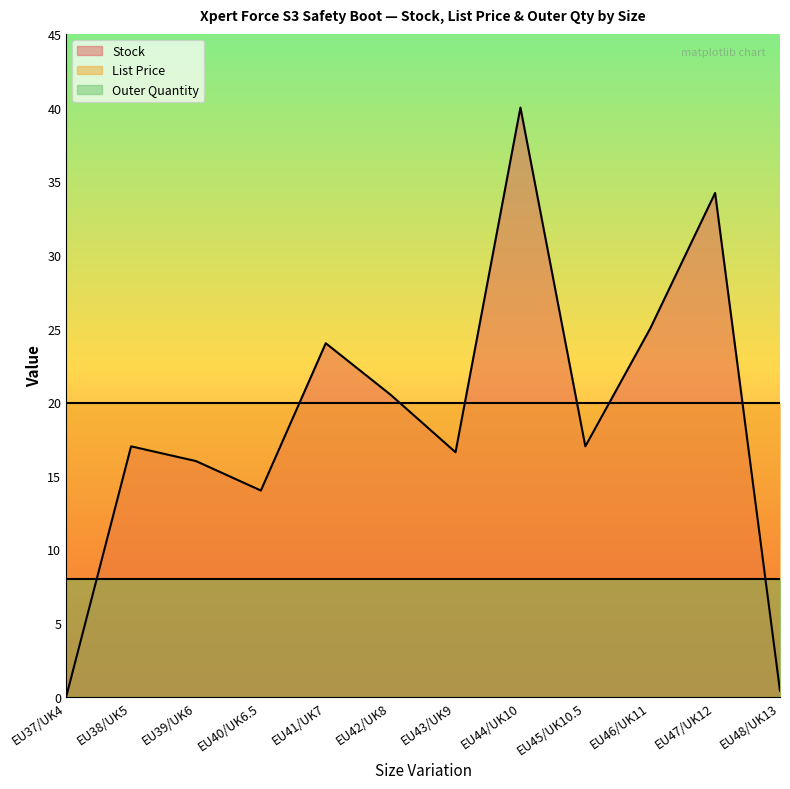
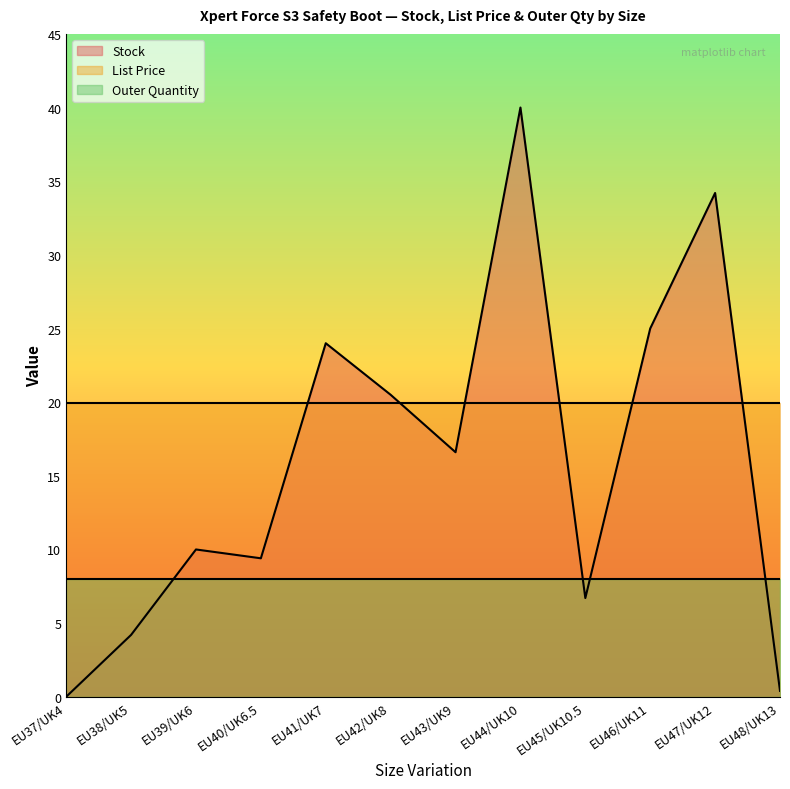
  {
    "Stock": {
      "EU37/UK4": 0.0,
-     "EU38/UK5": 17.0,
-     "EU39/UK6": 16,
-     "EU40/UK6.5": 14.0,
+     "EU38/UK5": 4.2,
+     "EU39/UK6": 10,
+     "EU40/UK6.5": 9.4,
      "EU41/UK7": 24.0,
      "EU42/UK8": 20.5,
      "EU43/UK9": 16.6,
      "EU44/UK10": 40.0,
-     "EU45/UK10.5": 17.0,
+     "EU45/UK10.5": 6.7,
      "EU46/UK11": 25.0,
      "EU47/UK12": 34.2,
      "EU48/UK13": 0.4
    },
    "List Price": {
      "EU37/UK4": 20.0,
      "EU38/UK5": 20.0,
      "EU39/UK6": 20.0,
      "EU40/UK6.5": 20.0,
      "EU41/UK7": 20.0,
      "EU42/UK8": 20.0,
      "EU43/UK9": 20.0,
      "EU44/UK10": 20.0,
      "EU45/UK10.5": 20.0,
      "EU46/UK11": 20.0,
      "EU47/UK12": 20.0,
      "EU48/UK13": 20.0
    },
    "Outer Quantity": {
      "EU37/UK4": 8.0,
      "EU38/UK5": 8.0,
      "EU39/UK6": 8.0,
      "EU40/UK6.5": 8.0,
      "EU41/UK7": 8.0,
      "EU42/UK8": 8.0,
      "EU43/UK9": 8.0,
      "EU44/UK10": 8.0,
      "EU45/UK10.5": 8.0,
      "EU46/UK11": 8.0,
      "EU47/UK12": 8.0,
      "EU48/UK13": 8.0
    }
  }
